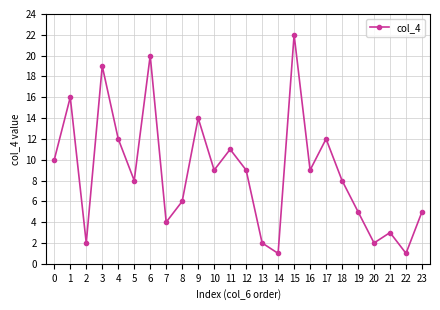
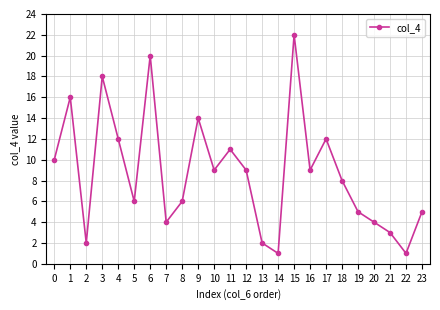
  {
    "0": 10,
    "1": 16,
    "2": 2,
-   "3": 19,
+   "3": 18,
    "4": 12,
-   "5": 8,
+   "5": 6,
    "6": 20,
    "7": 4,
    "8": 6,
    "9": 14,
    "10": 9,
    "11": 11,
    "12": 9,
    "13": 2,
    "14": 1,
    "15": 22,
    "16": 9,
    "17": 12,
    "18": 8,
    "19": 5,
-   "20": 2,
+   "20": 4,
    "21": 3,
    "22": 1,
    "23": 5
  }
